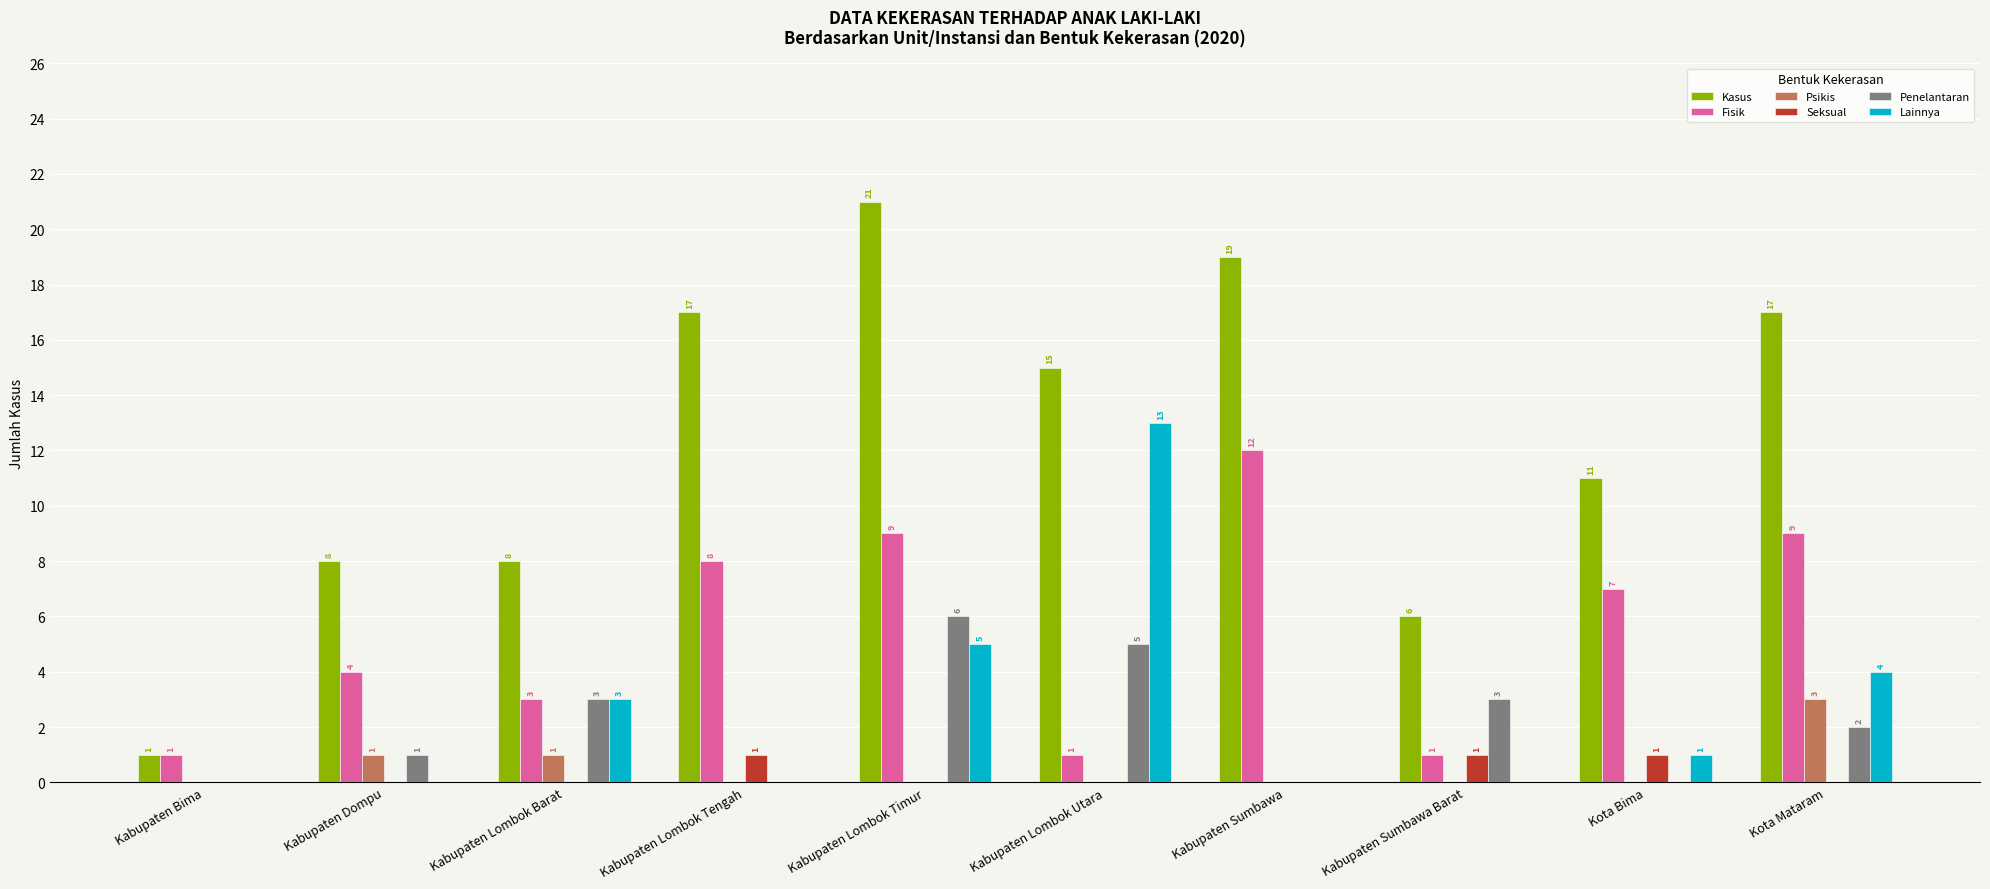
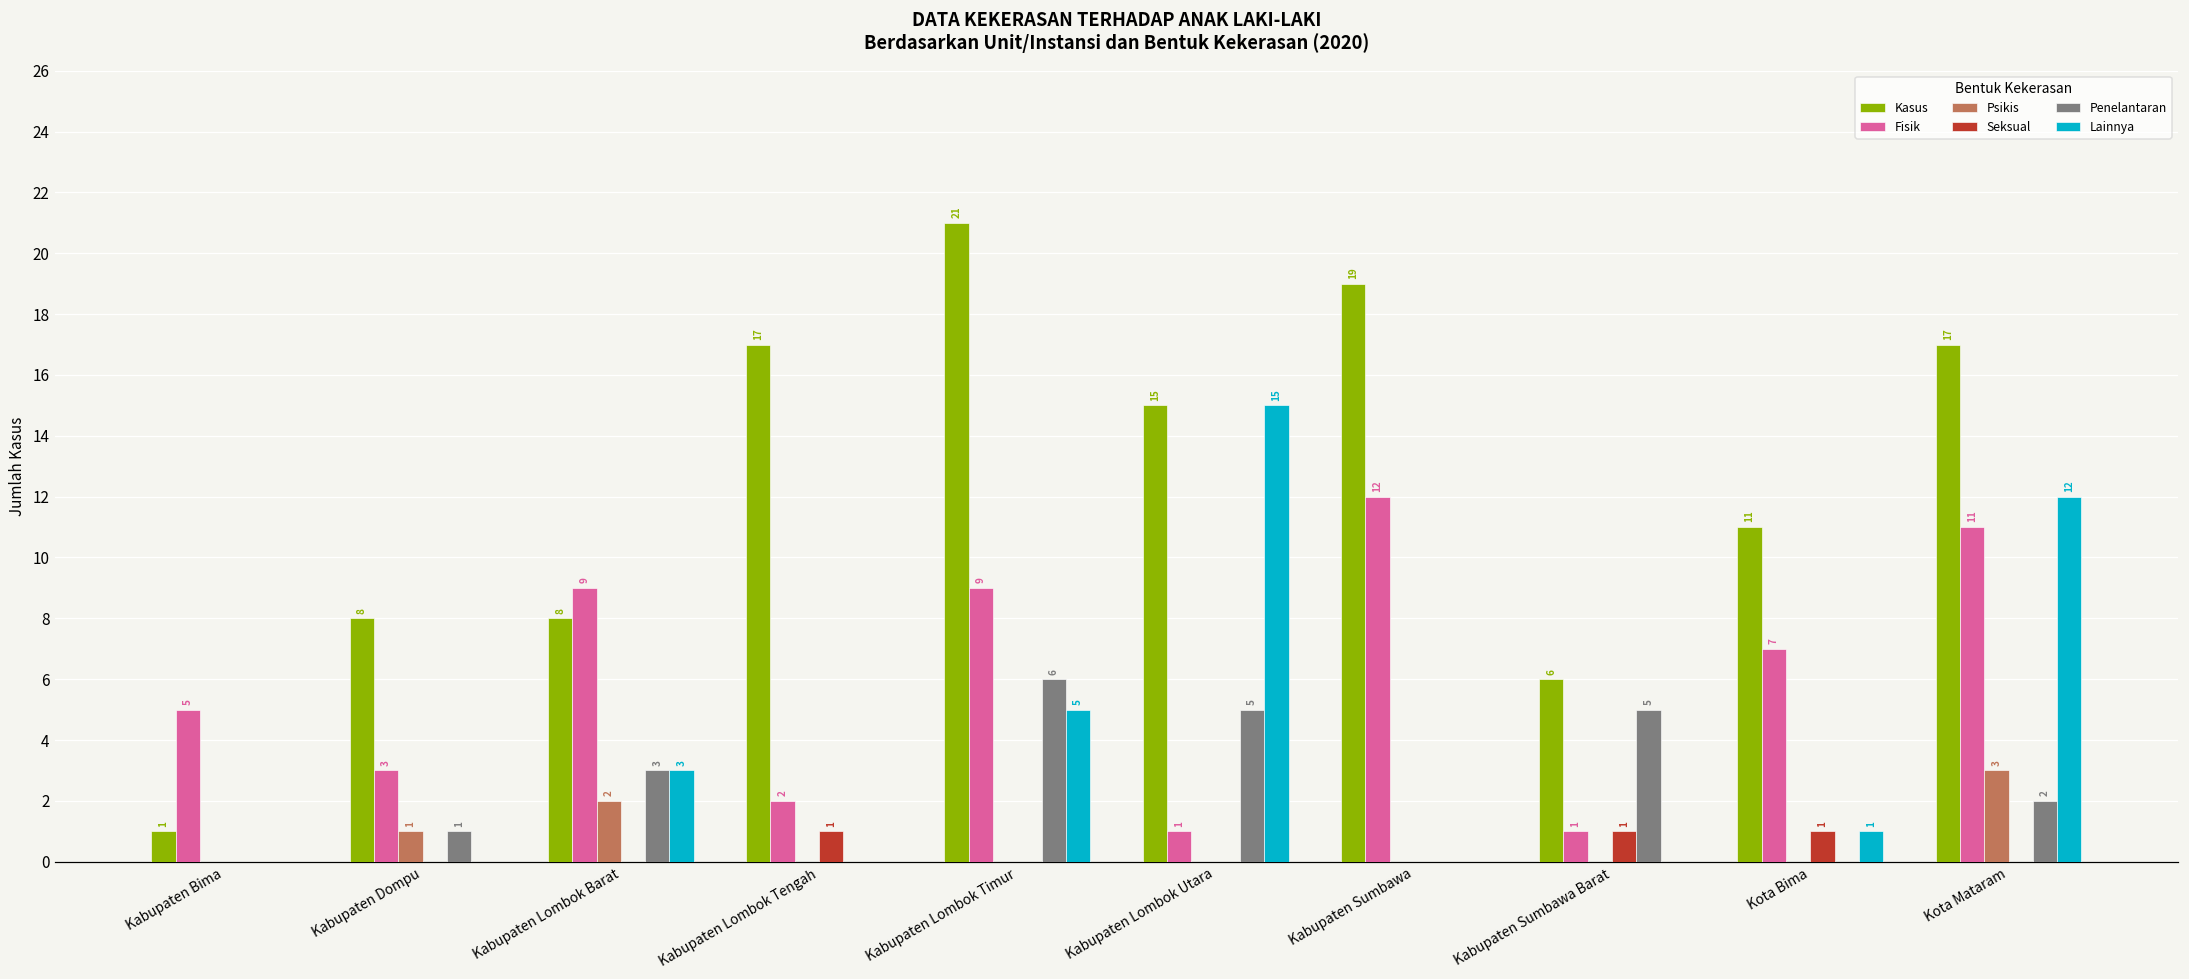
  {
    "Kasus": {
      "Kabupaten Bima": 1,
      "Kabupaten Dompu": 8,
      "Kabupaten Lombok Barat": 8,
      "Kabupaten Lombok Tengah": 17,
      "Kabupaten Lombok Timur": 21,
      "Kabupaten Lombok Utara": 15,
      "Kabupaten Sumbawa": 19,
      "Kabupaten Sumbawa Barat": 6,
      "Kota Bima": 11,
      "Kota Mataram": 17
    },
    "Fisik": {
-     "Kabupaten Bima": 1,
-     "Kabupaten Dompu": 4,
-     "Kabupaten Lombok Barat": 3,
-     "Kabupaten Lombok Tengah": 8,
+     "Kabupaten Bima": 5,
+     "Kabupaten Dompu": 3,
+     "Kabupaten Lombok Barat": 9,
+     "Kabupaten Lombok Tengah": 2,
      "Kabupaten Lombok Timur": 9,
      "Kabupaten Lombok Utara": 1,
      "Kabupaten Sumbawa": 12,
      "Kabupaten Sumbawa Barat": 1,
      "Kota Bima": 7,
-     "Kota Mataram": 9
+     "Kota Mataram": 11
    },
    "Psikis": {
      "Kabupaten Dompu": 1,
-     "Kabupaten Lombok Barat": 1,
+     "Kabupaten Lombok Barat": 2,
      "Kota Mataram": 3
    },
    "Seksual": {
      "Kabupaten Lombok Tengah": 1,
      "Kabupaten Sumbawa Barat": 1,
      "Kota Bima": 1
    },
    "Penelantaran": {
      "Kabupaten Dompu": 1,
      "Kabupaten Lombok Barat": 3,
      "Kabupaten Lombok Timur": 6,
      "Kabupaten Lombok Utara": 5,
-     "Kabupaten Sumbawa Barat": 3,
+     "Kabupaten Sumbawa Barat": 5,
      "Kota Mataram": 2
    },
    "Lainnya": {
      "Kabupaten Lombok Barat": 3,
      "Kabupaten Lombok Timur": 5,
-     "Kabupaten Lombok Utara": 13,
+     "Kabupaten Lombok Utara": 15,
      "Kota Bima": 1,
-     "Kota Mataram": 4
+     "Kota Mataram": 12
    }
  }
